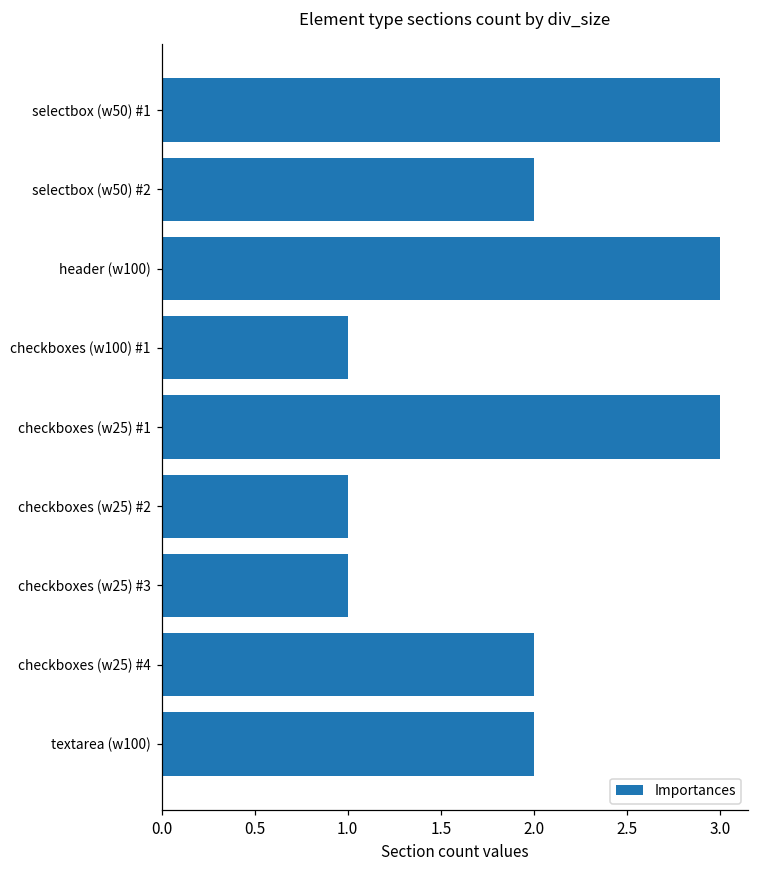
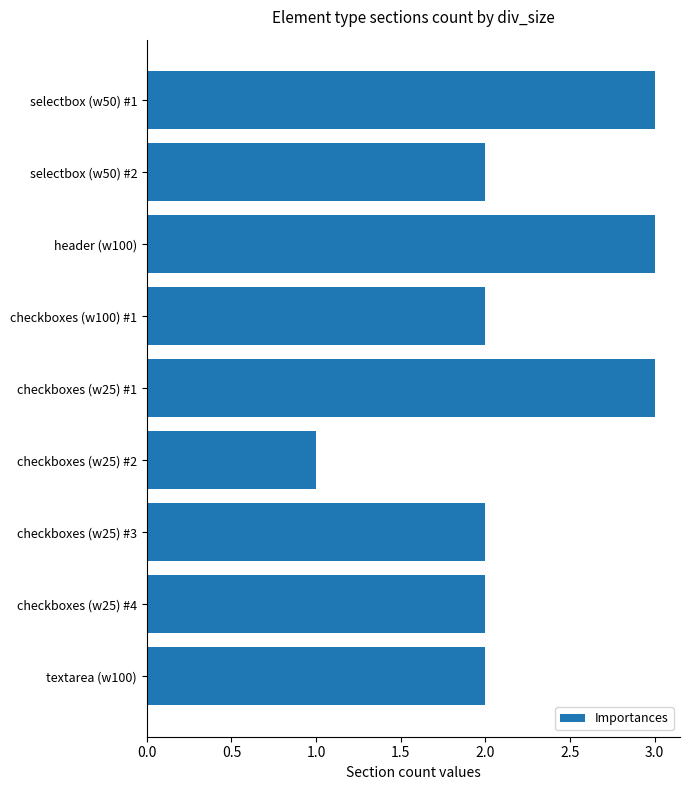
  {
    "selectbox (w50) #1": 3,
    "selectbox (w50) #2": 2,
    "header (w100)": 3,
-   "checkboxes (w100) #1": 1,
+   "checkboxes (w100) #1": 2,
    "checkboxes (w25) #1": 3,
    "checkboxes (w25) #2": 1,
-   "checkboxes (w25) #3": 1,
+   "checkboxes (w25) #3": 2,
    "checkboxes (w25) #4": 2,
    "textarea (w100)": 2
  }
